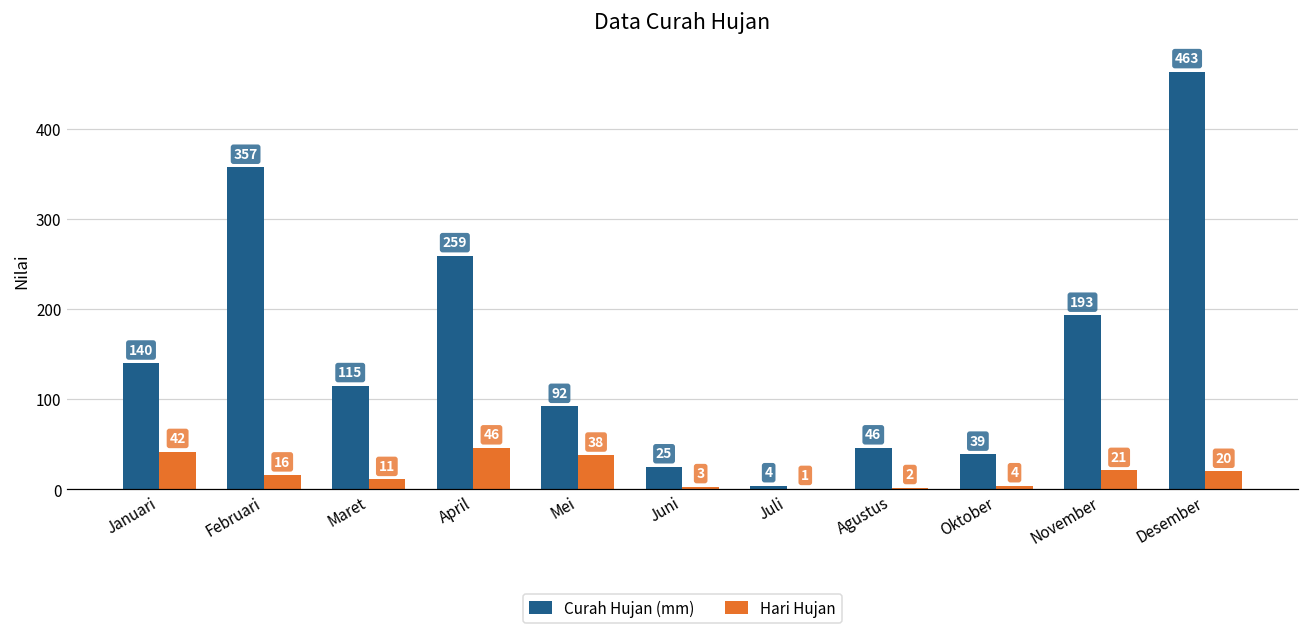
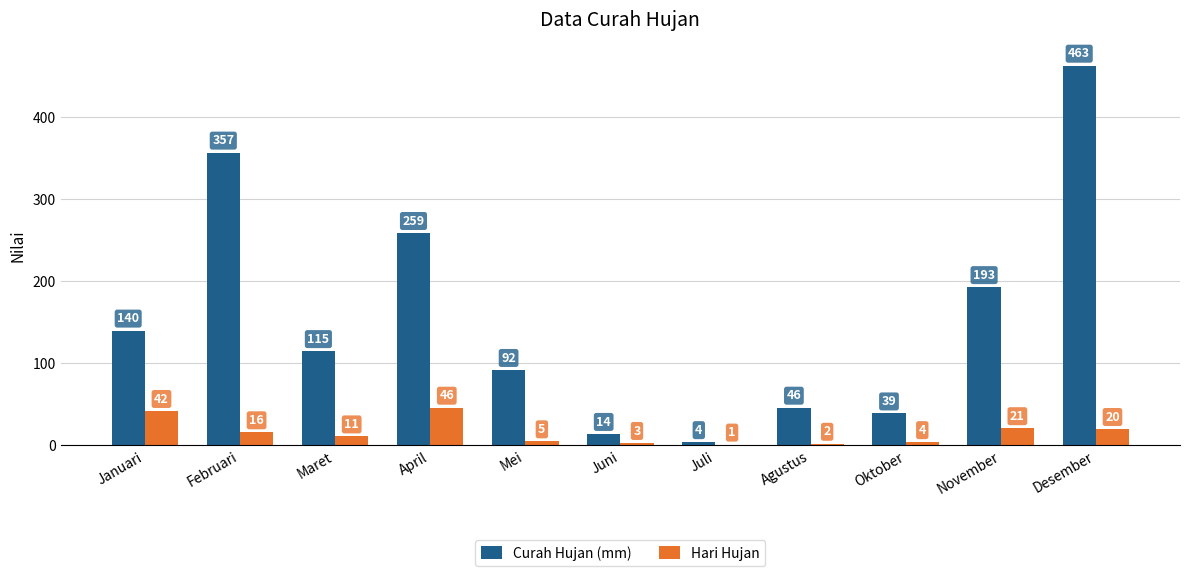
  {
    "Curah Hujan (mm)": {
-     "Juni": 25
+     "Juni": 14
    },
    "Hari Hujan": {
-     "Mei": 38
+     "Mei": 5
    }
  }
